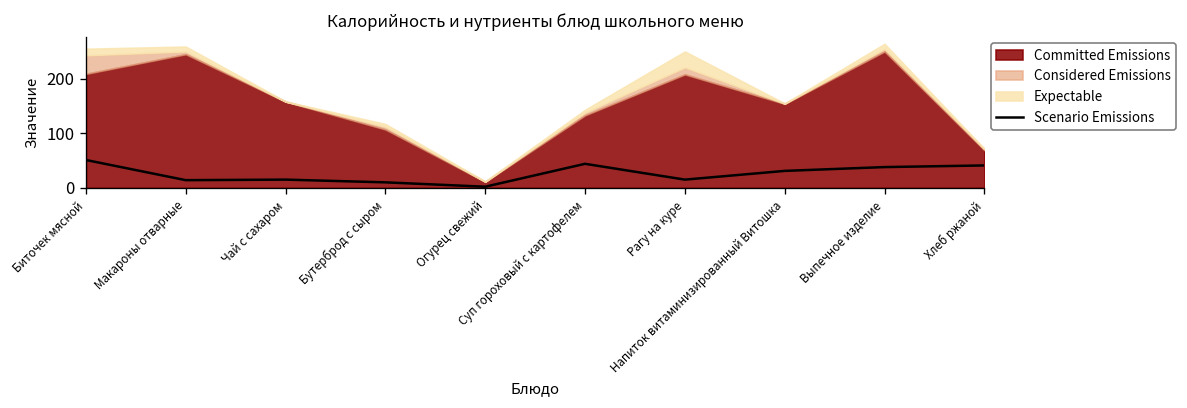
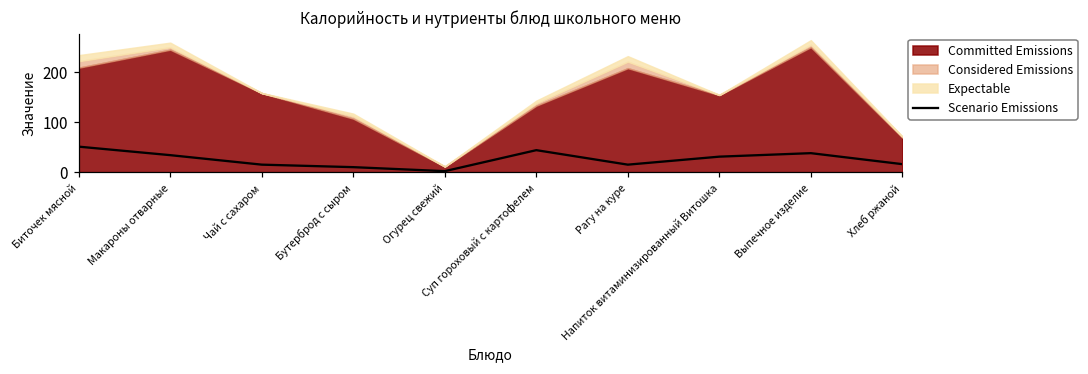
  {
    "Scenario Emissions": {
      "Биточек мясной": 50,
-     "Макароны отварные": 10,
+     "Макароны отварные": 30,
      "Чай с сахаром": 20,
      "Бутерброд с сыром": 10,
      "Огурец свежий": 0,
      "Суп гороховый с картофелем": 40,
      "Рагу на куре": 20,
      "Напиток витаминизированный Витошка": 30,
      "Выпечное изделие": 40,
-     "Хлеб ржаной": 40
+     "Хлеб ржаной": 20
    },
    "Committed Emissions": {
      "Биточек мясной": 210,
      "Рагу на куре": 210
    },
    "Considered Emissions": {
-     "Биточек мясной": 30,
+     "Биточек мясной": 10,
      "Рагу на куре": 10
    },
    "Expectable": {
      "Биточек мясной": 10,
      "Макароны отварные": 10,
-     "Рагу на куре": 30,
+     "Рагу на куре": 10,
      "Выпечное изделие": 10
    }
  }
